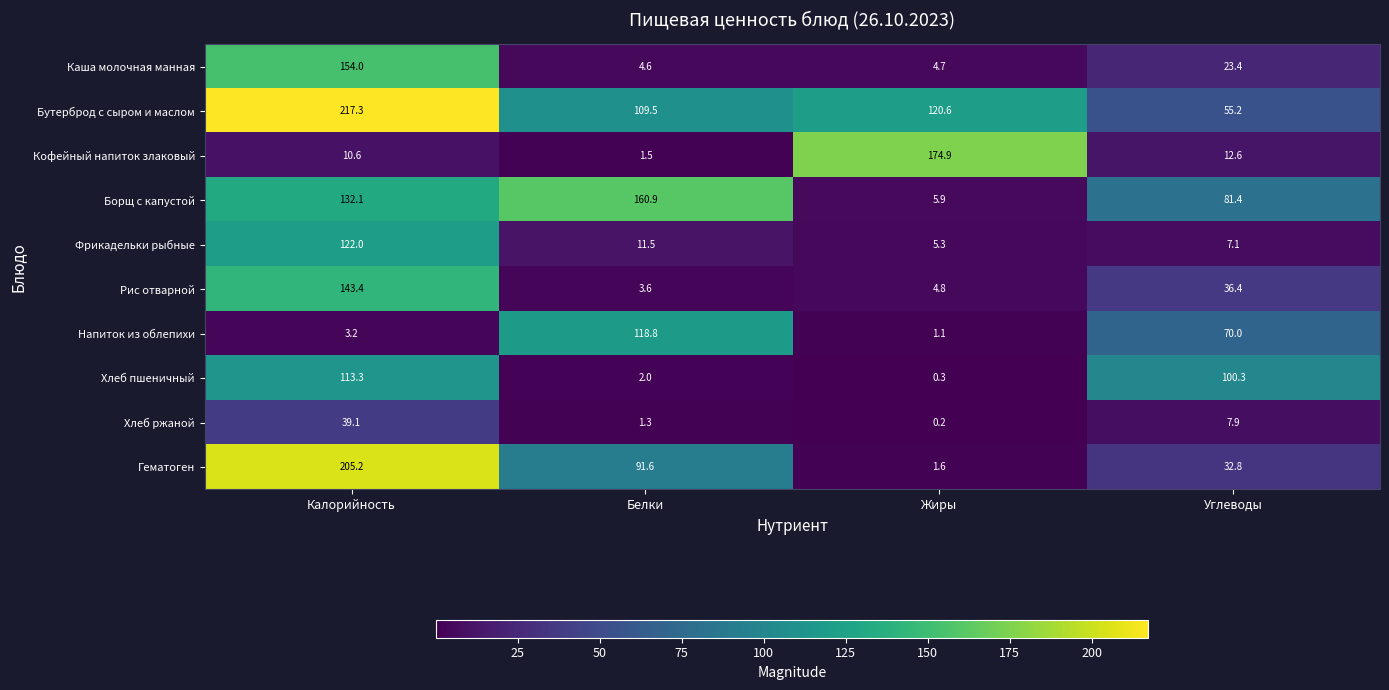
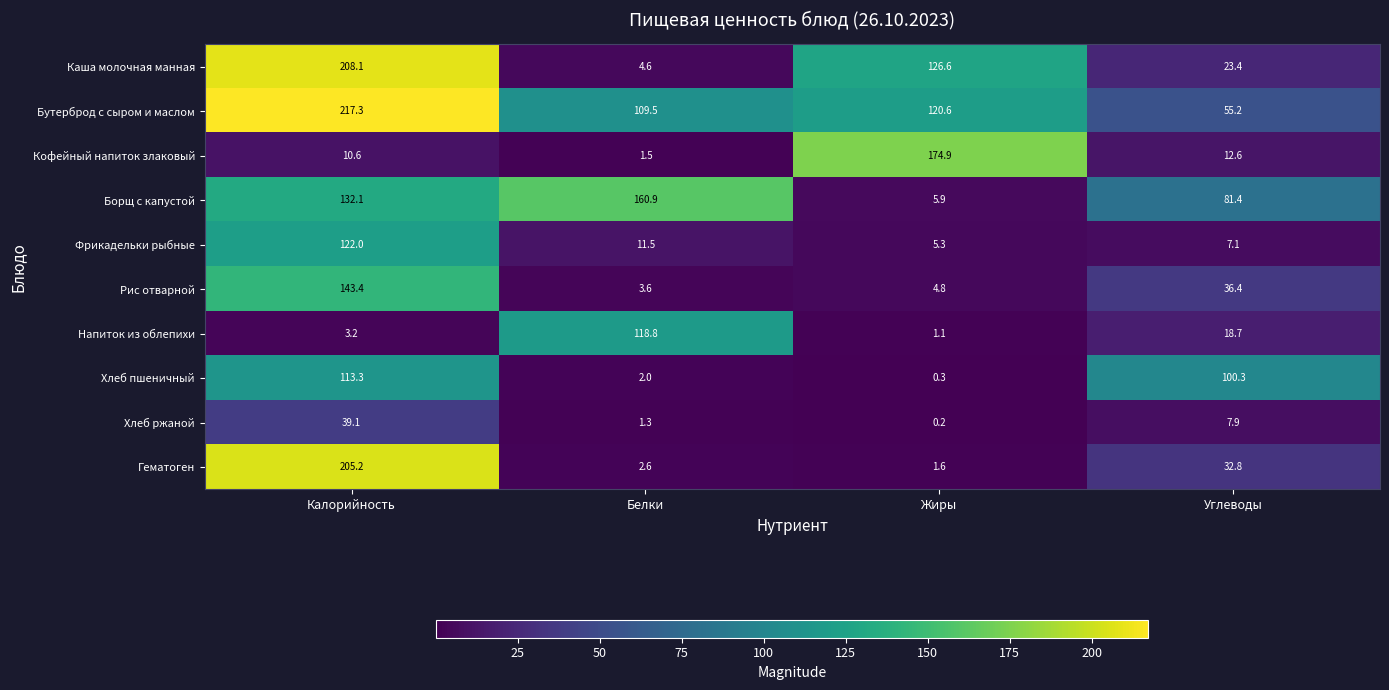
  {
    "Каша молочная манная": {
-     "Калорийность": 154.0,
+     "Калорийность": 208.1,
      "Белки": 4.6,
-     "Жиры": 4.7,
+     "Жиры": 126.6,
      "Углеводы": 23.4
    },
    "Бутерброд с сыром и маслом": {
      "Калорийность": 217.3,
      "Белки": 109.5,
      "Жиры": 120.6,
      "Углеводы": 55.2
    },
    "Кофейный напиток злаковый": {
      "Калорийность": 10.6,
      "Белки": 1.5,
      "Жиры": 174.9,
      "Углеводы": 12.6
    },
    "Борщ с капустой": {
      "Калорийность": 132.1,
      "Белки": 160.9,
      "Жиры": 5.9,
      "Углеводы": 81.4
    },
    "Фрикадельки рыбные": {
      "Калорийность": 122.0,
      "Белки": 11.5,
      "Жиры": 5.3,
      "Углеводы": 7.1
    },
    "Рис отварной": {
      "Калорийность": 143.4,
      "Белки": 3.6,
      "Жиры": 4.8,
      "Углеводы": 36.4
    },
    "Напиток из облепихи": {
      "Калорийность": 3.2,
      "Белки": 118.8,
      "Жиры": 1.1,
-     "Углеводы": 70.0
+     "Углеводы": 18.7
    },
    "Хлеб пшеничный": {
      "Калорийность": 113.3,
      "Белки": 2.0,
      "Жиры": 0.3,
      "Углеводы": 100.3
    },
    "Хлеб ржаной": {
      "Калорийность": 39.1,
      "Белки": 1.3,
      "Жиры": 0.2,
      "Углеводы": 7.9
    },
    "Гематоген": {
      "Калорийность": 205.2,
-     "Белки": 91.6,
+     "Белки": 2.6,
      "Жиры": 1.6,
      "Углеводы": 32.8
    }
  }
